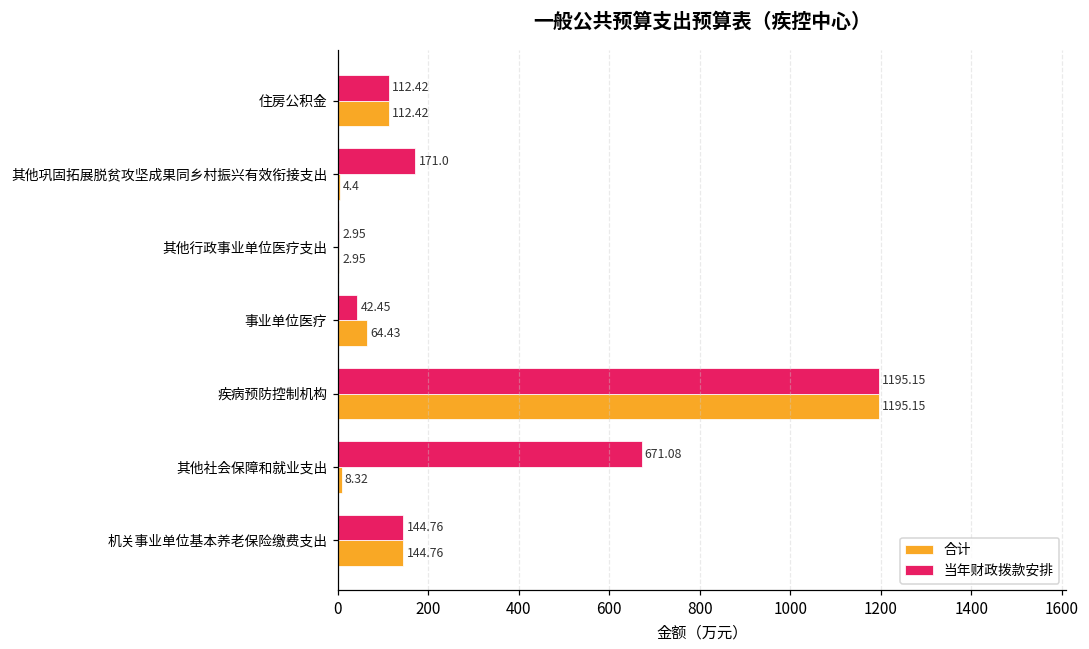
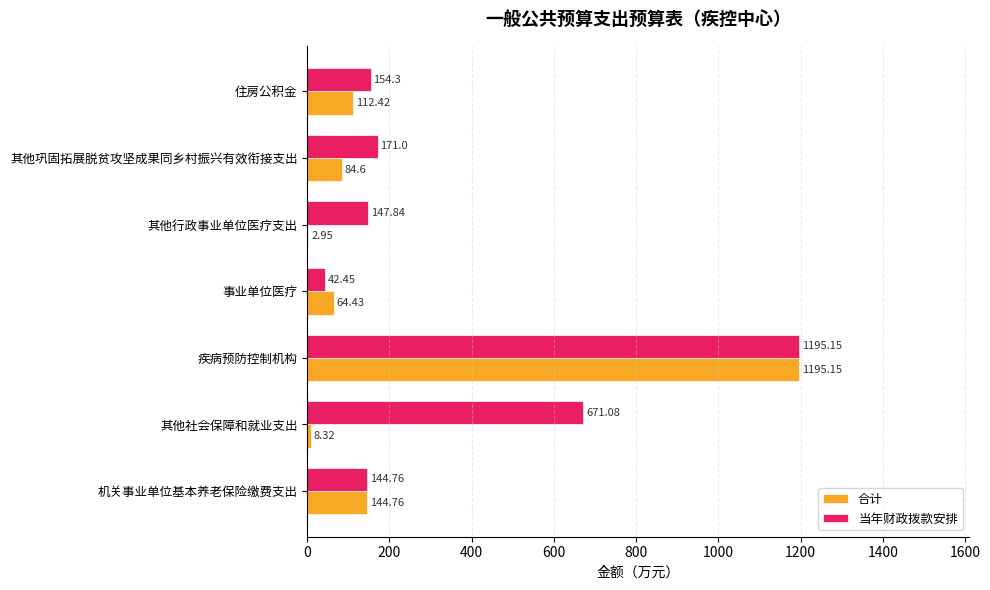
  {
    "合计": {
      "住房公积金": 112.42,
-     "其他巩固拓展脱贫攻坚成果同乡村振兴有效衔接支出": 4.4,
+     "其他巩固拓展脱贫攻坚成果同乡村振兴有效衔接支出": 84.6,
      "其他行政事业单位医疗支出": 2.95,
      "事业单位医疗": 64.43,
      "疾病预防控制机构": 1195.15,
      "其他社会保障和就业支出": 8.32,
      "机关事业单位基本养老保险缴费支出": 144.76
    },
    "当年财政拨款安排": {
-     "住房公积金": 112.42,
+     "住房公积金": 154.3,
      "其他巩固拓展脱贫攻坚成果同乡村振兴有效衔接支出": 171.0,
-     "其他行政事业单位医疗支出": 2.95,
+     "其他行政事业单位医疗支出": 147.84,
      "事业单位医疗": 42.45,
      "疾病预防控制机构": 1195.15,
      "其他社会保障和就业支出": 671.08,
      "机关事业单位基本养老保险缴费支出": 144.76
    }
  }
